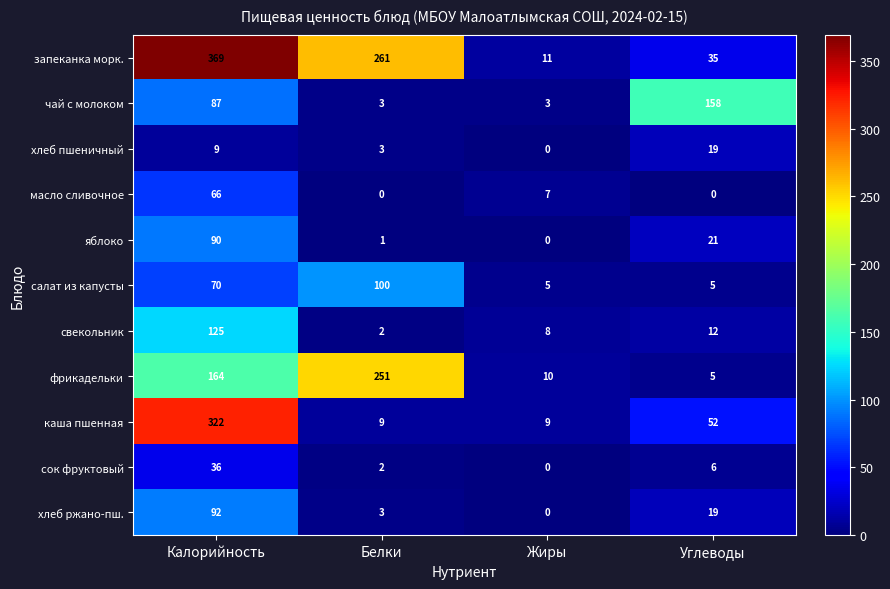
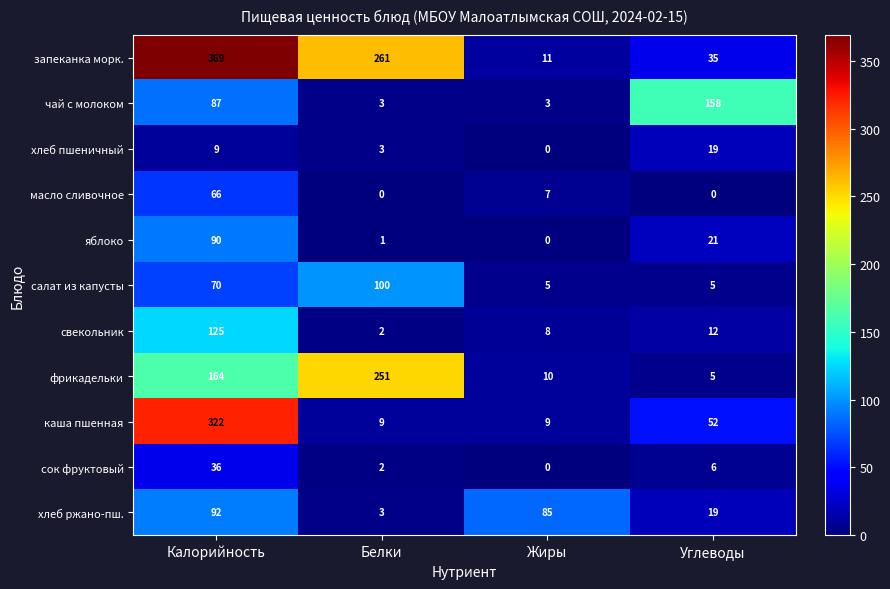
  {
    "запеканка морк.": {
      "Калорийность": 369,
      "Белки": 261,
      "Жиры": 11,
      "Углеводы": 35
    },
    "чай с молоком": {
      "Калорийность": 87,
      "Белки": 3,
      "Жиры": 3,
      "Углеводы": 158
    },
    "хлеб пшеничный": {
      "Калорийность": 9,
      "Белки": 3,
      "Жиры": 0,
      "Углеводы": 19
    },
    "масло сливочное": {
      "Калорийность": 66,
      "Белки": 0,
      "Жиры": 7,
      "Углеводы": 0
    },
    "яблоко": {
      "Калорийность": 90,
      "Белки": 1,
      "Жиры": 0,
      "Углеводы": 21
    },
    "салат из капусты": {
      "Калорийность": 70,
      "Белки": 100,
      "Жиры": 5,
      "Углеводы": 5
    },
    "свекольник": {
      "Калорийность": 125,
      "Белки": 2,
      "Жиры": 8,
      "Углеводы": 12
    },
    "фрикадельки": {
      "Калорийность": 164,
      "Белки": 251,
      "Жиры": 10,
      "Углеводы": 5
    },
    "каша пшенная": {
      "Калорийность": 322,
      "Белки": 9,
      "Жиры": 9,
      "Углеводы": 52
    },
    "сок фруктовый": {
      "Калорийность": 36,
      "Белки": 2,
      "Жиры": 0,
      "Углеводы": 6
    },
    "хлеб ржано-пш.": {
      "Калорийность": 92,
      "Белки": 3,
-     "Жиры": 0,
+     "Жиры": 85,
      "Углеводы": 19
    }
  }
